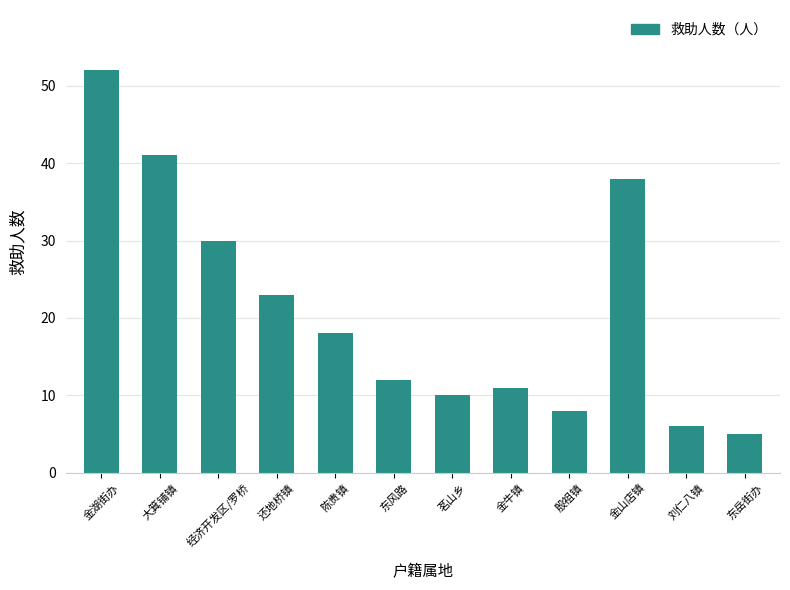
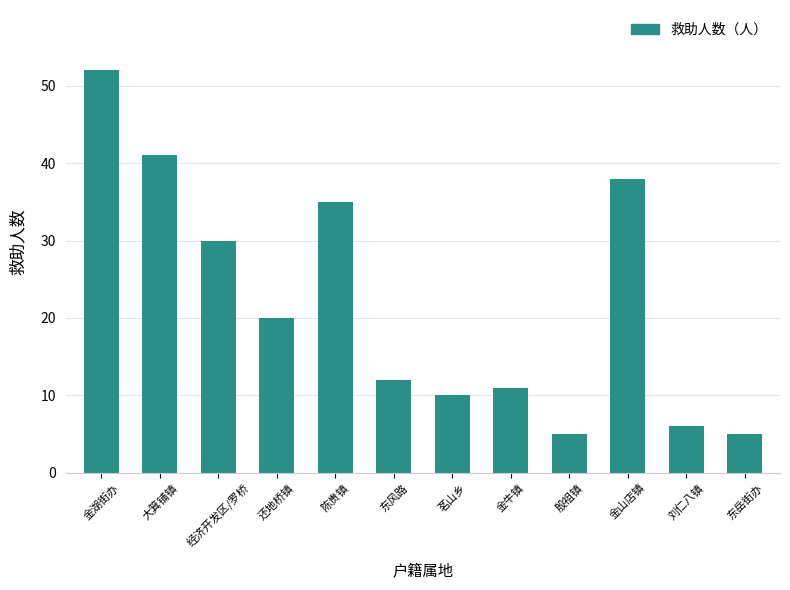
  {
    "金湖街办": 52,
    "大箕铺镇": 41,
    "经济开发区/罗桥": 30,
-   "还地桥镇": 23,
-   "陈贵镇": 18,
+   "还地桥镇": 20,
+   "陈贵镇": 35,
    "东风路": 12,
    "茗山乡": 10,
    "金牛镇": 11,
-   "殷祖镇": 8,
+   "殷祖镇": 5,
    "金山店镇": 38,
    "刘仁八镇": 6,
    "东岳街办": 5
  }
